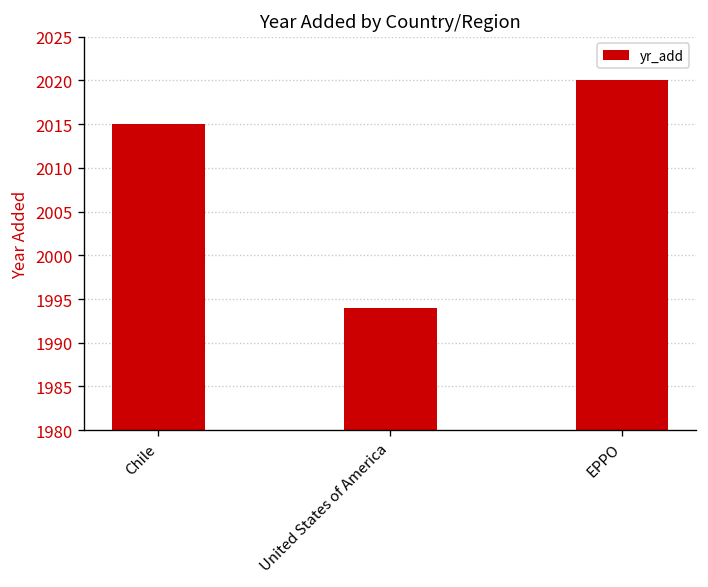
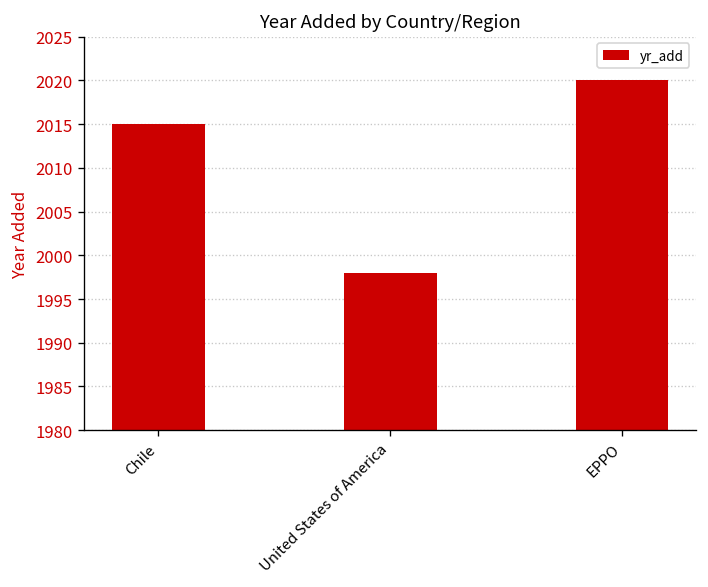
  {
    "Chile": 2015,
-   "United States of America": 1994,
+   "United States of America": 1998,
    "EPPO": 2020
  }
